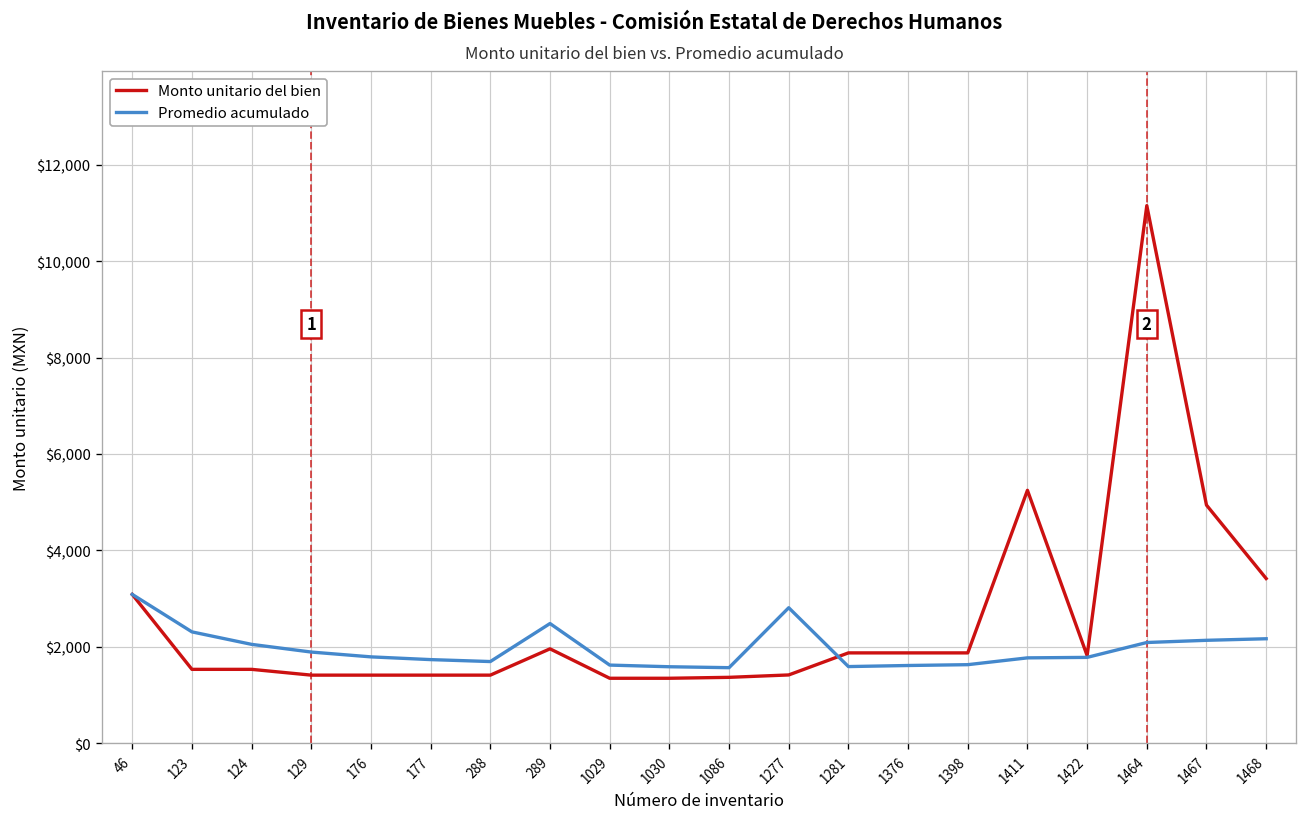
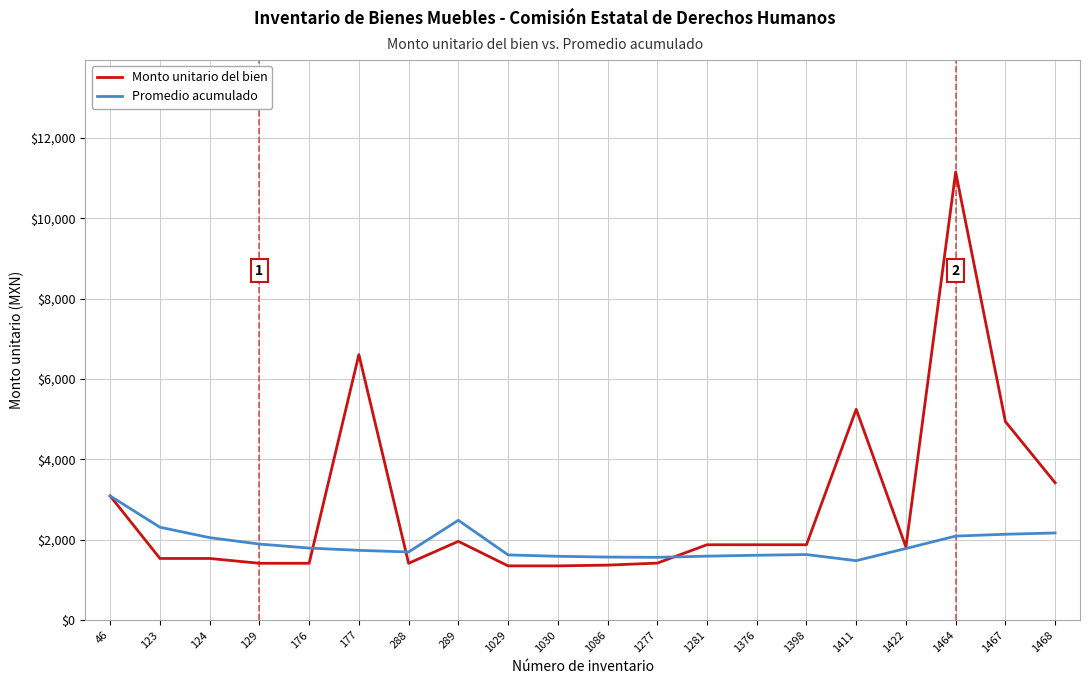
  {
    "Monto unitario del bien": {
      "123": "$1,500",
      "124": "$1,500",
      "129": "$1,400",
      "176": "$1,400",
-     "177": "$1,400",
+     "177": "$6,600",
      "288": "$1,400",
      "289": "$2,000",
      "1029": "$1,300",
      "1030": "$1,300",
      "1086": "$1,400",
      "1277": "$1,400",
      "1281": "$1,900",
      "1376": "$1,900",
      "1398": "$1,900",
      "1411": "$5,200",
      "1464": "$11,200",
      "1467": "$4,900",
      "1468": "$3,400"
    },
    "Promedio acumulado": {
      "123": "$2,300",
      "124": "$2,100",
      "129": "$1,900",
      "176": "$1,800",
      "177": "$1,700",
      "288": "$1,700",
      "289": "$2,500",
      "1029": "$1,600",
      "1030": "$1,600",
      "1086": "$1,600",
-     "1277": "$2,800",
+     "1277": "$1,600",
      "1281": "$1,600",
      "1376": "$1,600",
      "1398": "$1,600",
-     "1411": "$1,800",
+     "1411": "$1,500",
      "1464": "$2,100",
      "1467": "$2,100",
      "1468": "$2,200"
    }
  }
